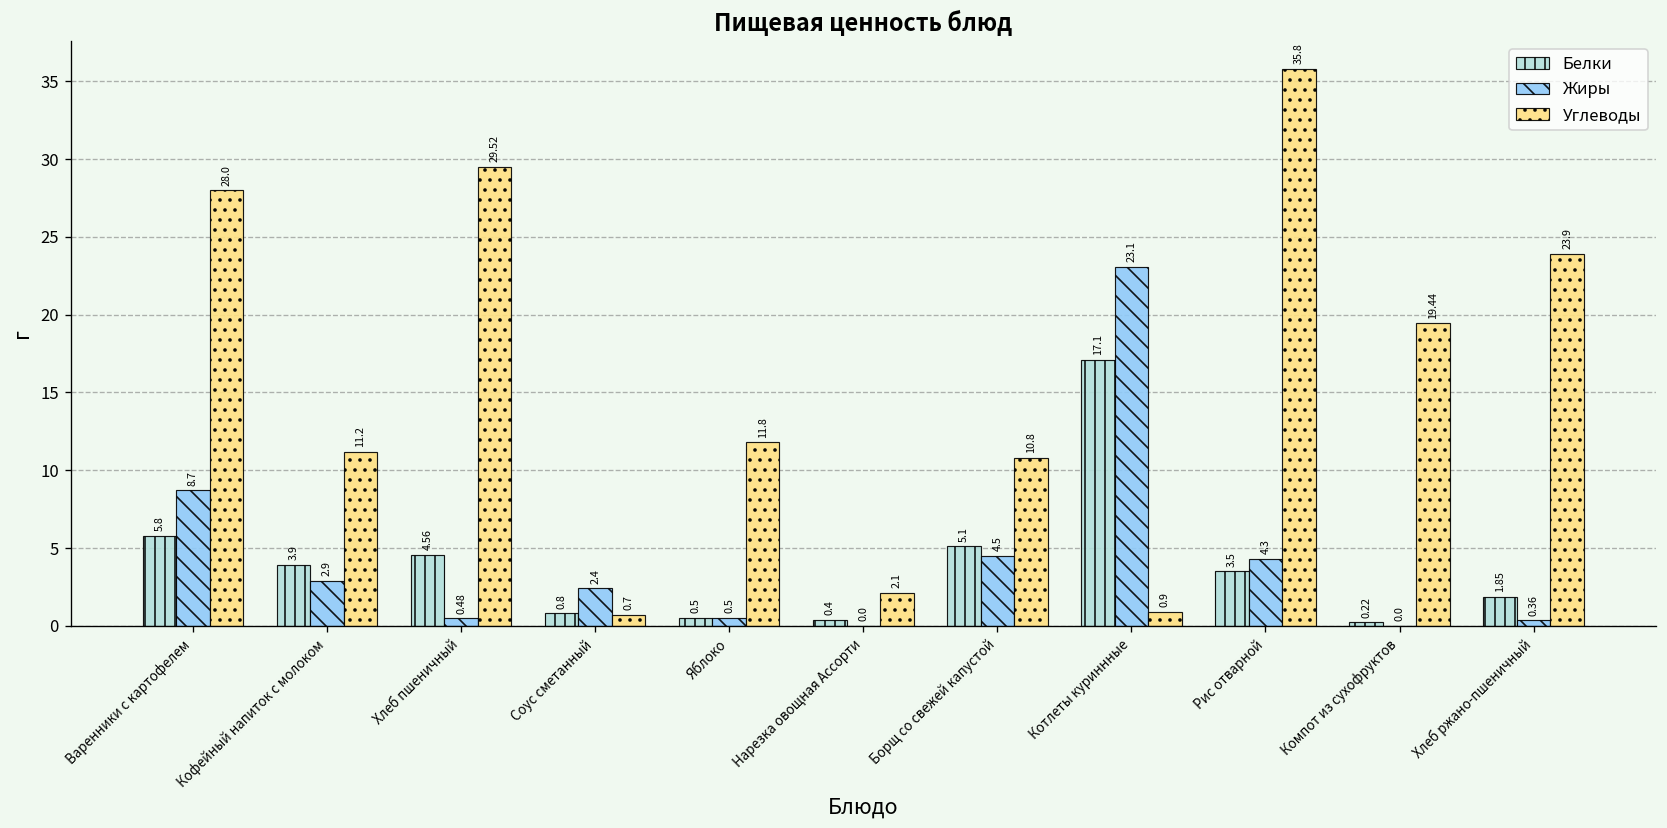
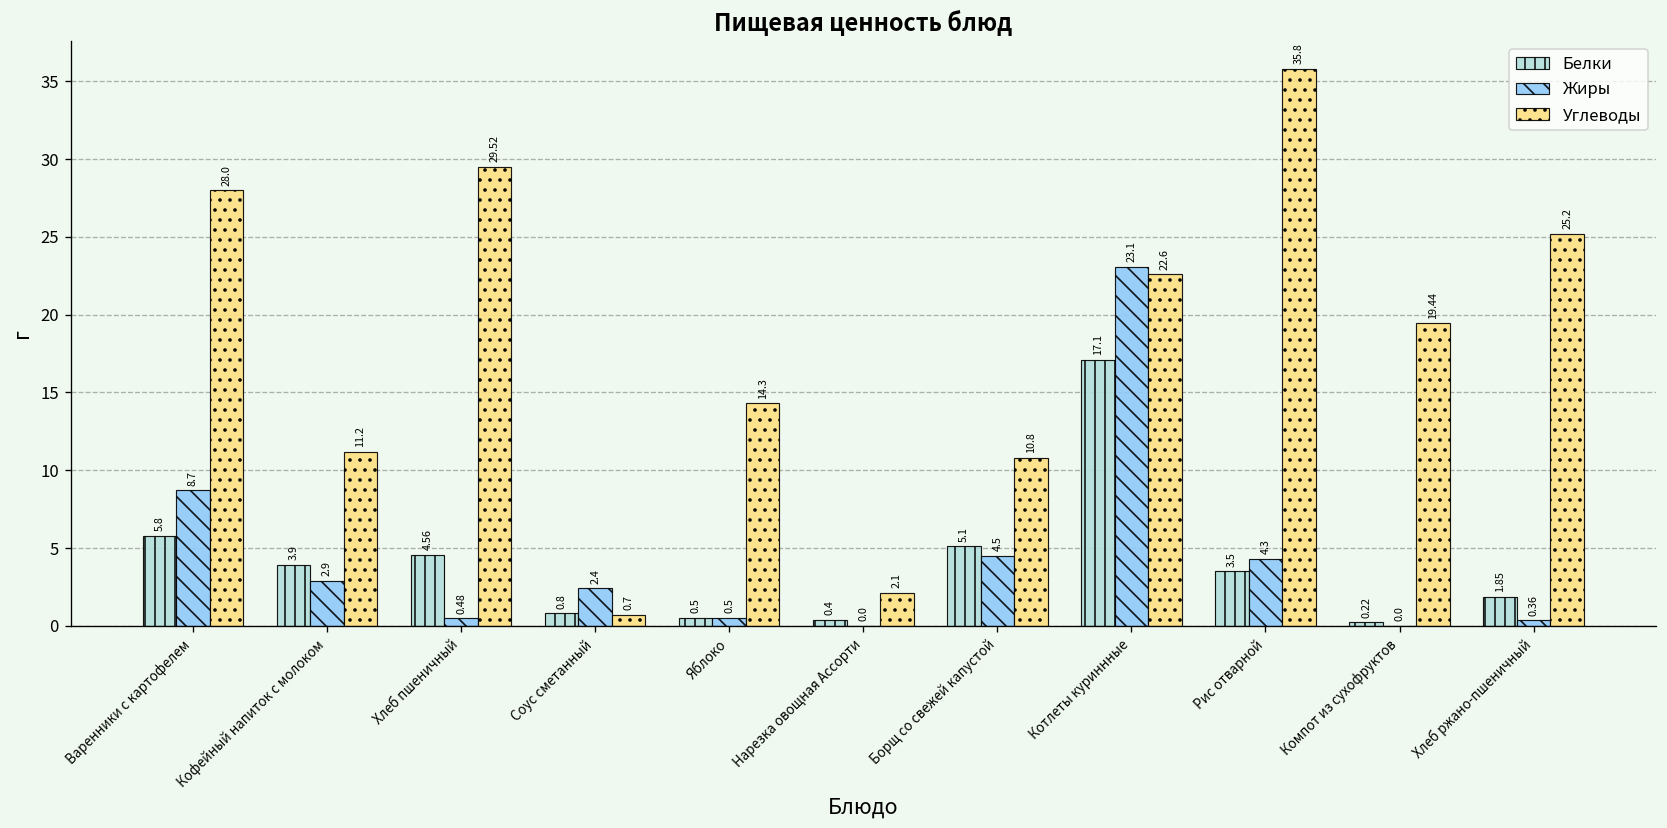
  {
    "Углеводы": {
      "Варенники с картофелем": 28.0,
      "Кофейный напиток с молоком": 11.2,
      "Хлеб пшеничный": 29.52,
      "Соус сметанный": 0.7,
-     "Яблоко": 11.8,
+     "Яблоко": 14.3,
      "Нарезка овощная Ассорти": 2.1,
      "Борщ со свежей капустой": 10.8,
-     "Котлеты куриннные": 0.9,
+     "Котлеты куриннные": 22.6,
      "Рис отварной": 35.8,
      "Компот из сухофруктов": 19.44,
-     "Хлеб ржано-пшеничный": 23.9
+     "Хлеб ржано-пшеничный": 25.2
    }
  }
